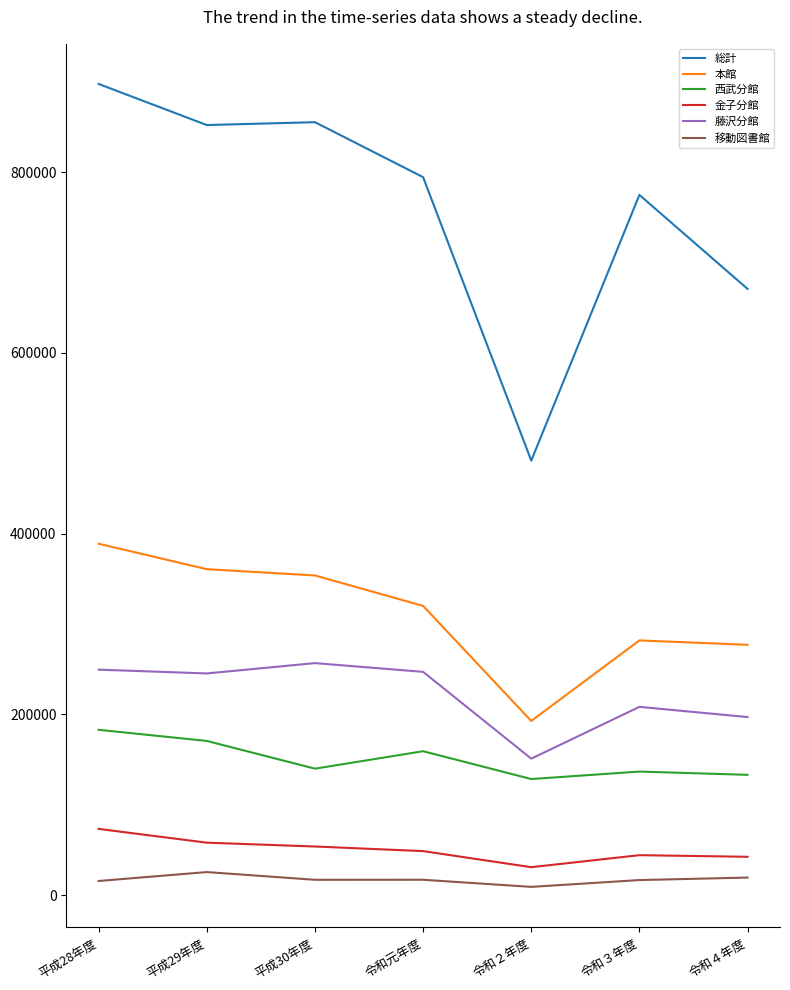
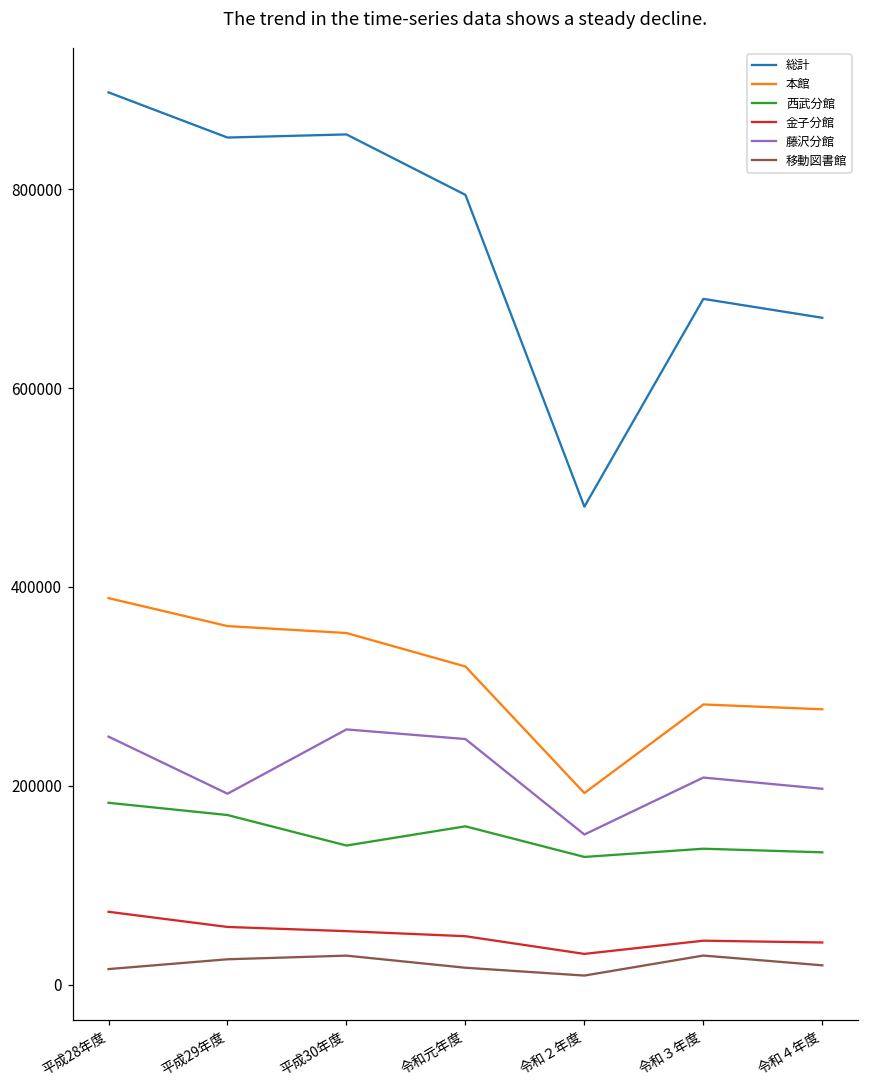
  {
    "総計": {
      "平成28年度": 900000,
      "平成29年度": 850000,
      "平成30年度": 860000,
      "令和元年度": 790000,
      "令和２年度": 480000,
-     "令和３年度": 770000,
+     "令和３年度": 690000,
      "令和４年度": 670000
    },
    "本館": {
      "平成28年度": 390000,
      "平成29年度": 360000,
      "平成30年度": 350000,
      "令和元年度": 320000,
      "令和２年度": 190000,
      "令和３年度": 280000,
      "令和４年度": 280000
    },
    "西武分館": {
      "平成28年度": 180000,
      "平成29年度": 170000,
      "平成30年度": 140000,
      "令和元年度": 160000,
      "令和２年度": 130000,
      "令和３年度": 140000,
      "令和４年度": 130000
    },
    "金子分館": {
      "平成28年度": 70000,
      "平成29年度": 60000,
      "平成30年度": 50000,
      "令和元年度": 50000,
      "令和２年度": 30000,
      "令和３年度": 40000,
      "令和４年度": 40000
    },
    "藤沢分館": {
      "平成28年度": 250000,
-     "平成29年度": 250000,
+     "平成29年度": 190000,
      "平成30年度": 260000,
      "令和元年度": 250000,
      "令和２年度": 150000,
      "令和３年度": 210000,
      "令和４年度": 200000
    },
    "移動図書館": {
      "平成28年度": 20000,
      "平成29年度": 30000,
-     "平成30年度": 20000,
+     "平成30年度": 30000,
      "令和元年度": 20000,
      "令和２年度": 10000,
-     "令和３年度": 20000,
+     "令和３年度": 30000,
      "令和４年度": 20000
    }
  }
